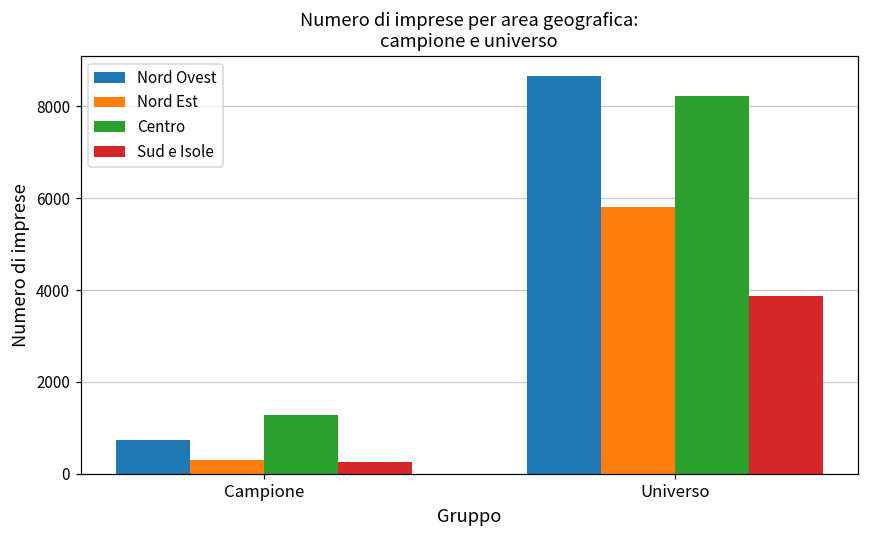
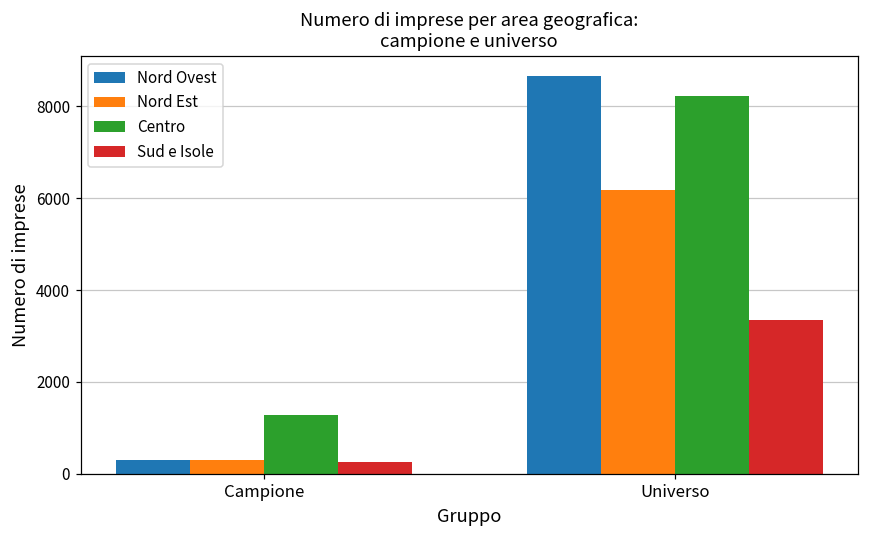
  {
    "Nord Ovest": {
-     "Campione": 700,
+     "Campione": 300,
      "Universo": 8700
    },
    "Nord Est": {
      "Campione": 300,
-     "Universo": 5800
+     "Universo": 6200
    },
    "Centro": {
      "Campione": 1300,
      "Universo": 8200
    },
    "Sud e Isole": {
      "Campione": 300,
-     "Universo": 3900
+     "Universo": 3300
    }
  }
